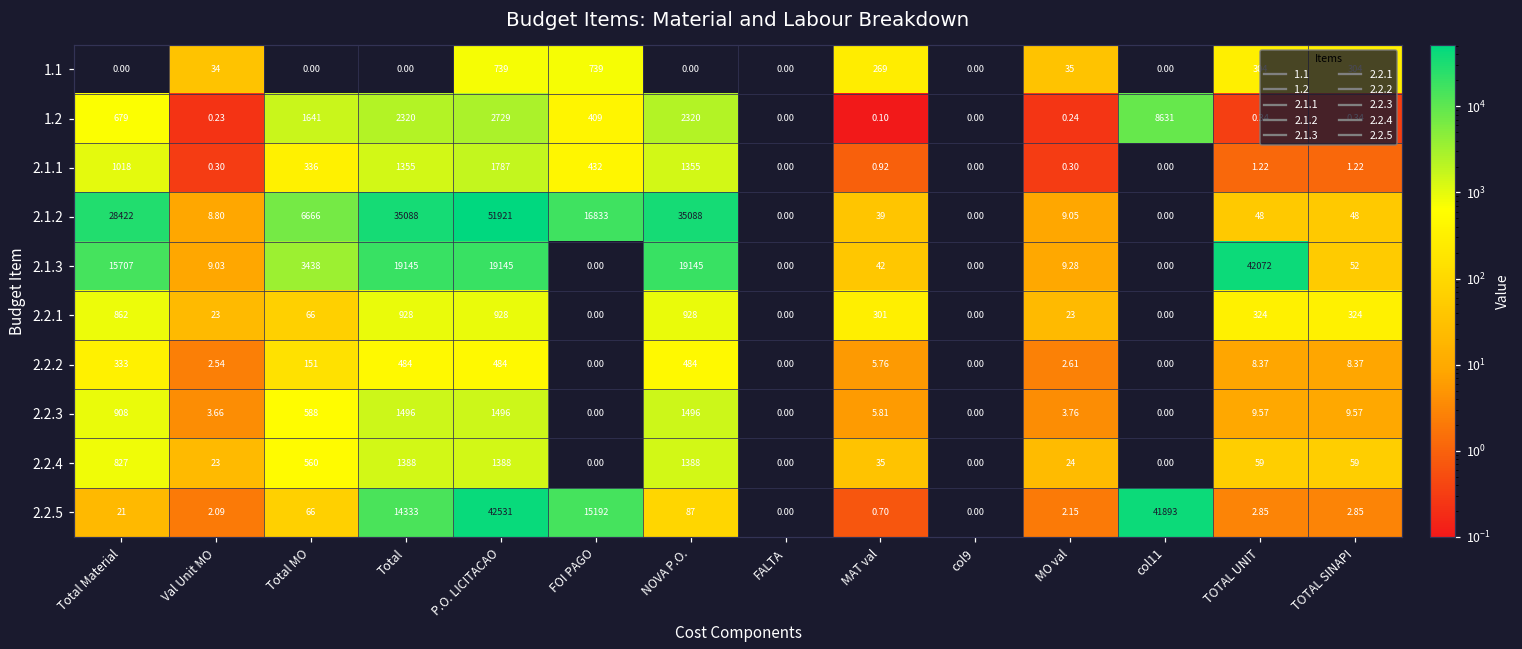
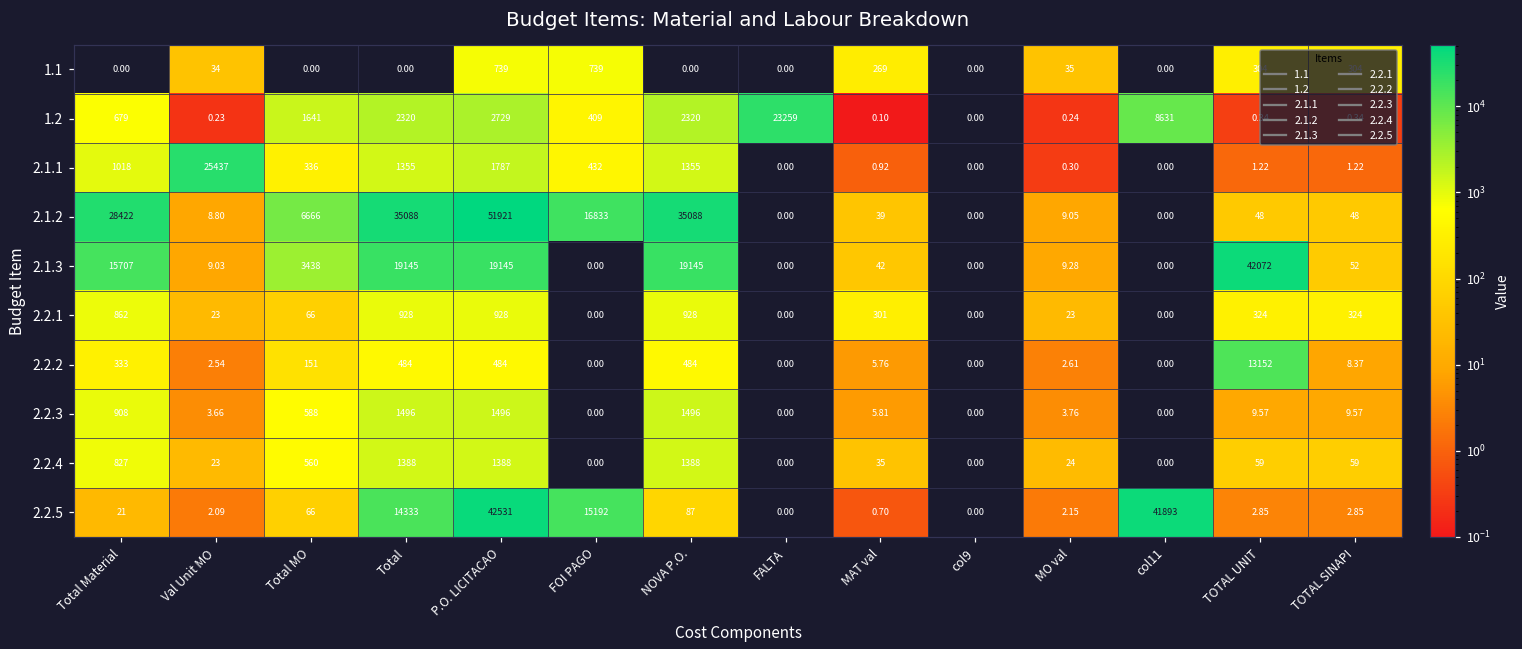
  {
    "1.1": {
      "Total Material": 0.00,
      "Val Unit MO": 34,
      "Total MO": 0.00,
      "Total": 0.00,
      "P.O. LICITACAO": 739,
      "FOI PAGO": 739,
      "NOVA P.O.": 0.00,
      "FALTA": 0.00,
      "MAT val": 269,
      "col9": 0.00,
      "MO val": 35,
      "col11": 0.00
    },
    "1.2": {
      "Total Material": 679,
      "Val Unit MO": 0.23,
      "Total MO": 1641,
      "Total": 2320,
      "P.O. LICITACAO": 2729,
      "FOI PAGO": 409,
      "NOVA P.O.": 2320,
-     "FALTA": 0.00,
+     "FALTA": 23259,
      "MAT val": 0.10,
      "col9": 0.00,
      "MO val": 0.24,
      "col11": 8631
    },
    "2.1.1": {
      "Total Material": 1018,
-     "Val Unit MO": 0.30,
+     "Val Unit MO": 25437,
      "Total MO": 336,
      "Total": 1355,
      "P.O. LICITACAO": 1787,
      "FOI PAGO": 432,
      "NOVA P.O.": 1355,
      "FALTA": 0.00,
      "MAT val": 0.92,
      "col9": 0.00,
      "MO val": 0.30,
      "col11": 0.00,
      "TOTAL UNIT": 1.22,
      "TOTAL SINAPI": 1.22
    },
    "2.1.2": {
      "Total Material": 28422,
      "Val Unit MO": 8.80,
      "Total MO": 6666,
      "Total": 35088,
      "P.O. LICITACAO": 51921,
      "FOI PAGO": 16833,
      "NOVA P.O.": 35088,
      "FALTA": 0.00,
      "MAT val": 39,
      "col9": 0.00,
      "MO val": 9.05,
      "col11": 0.00,
      "TOTAL UNIT": 48,
      "TOTAL SINAPI": 48
    },
    "2.1.3": {
      "Total Material": 15707,
      "Val Unit MO": 9.03,
      "Total MO": 3438,
      "Total": 19145,
      "P.O. LICITACAO": 19145,
      "FOI PAGO": 0.00,
      "NOVA P.O.": 19145,
      "FALTA": 0.00,
      "MAT val": 42,
      "col9": 0.00,
      "MO val": 9.28,
      "col11": 0.00,
      "TOTAL UNIT": 42072,
      "TOTAL SINAPI": 52
    },
    "2.2.1": {
      "Total Material": 862,
      "Val Unit MO": 23,
      "Total MO": 66,
      "Total": 928,
      "P.O. LICITACAO": 928,
      "FOI PAGO": 0.00,
      "NOVA P.O.": 928,
      "FALTA": 0.00,
      "MAT val": 301,
      "col9": 0.00,
      "MO val": 23,
      "col11": 0.00,
      "TOTAL UNIT": 324,
      "TOTAL SINAPI": 324
    },
    "2.2.2": {
      "Total Material": 333,
      "Val Unit MO": 2.54,
      "Total MO": 151,
      "Total": 484,
      "P.O. LICITACAO": 484,
      "FOI PAGO": 0.00,
      "NOVA P.O.": 484,
      "FALTA": 0.00,
      "MAT val": 5.76,
      "col9": 0.00,
      "MO val": 2.61,
      "col11": 0.00,
-     "TOTAL UNIT": 8.37,
+     "TOTAL UNIT": 13152,
      "TOTAL SINAPI": 8.37
    },
    "2.2.3": {
      "Total Material": 908,
      "Val Unit MO": 3.66,
      "Total MO": 588,
      "Total": 1496,
      "P.O. LICITACAO": 1496,
      "FOI PAGO": 0.00,
      "NOVA P.O.": 1496,
      "FALTA": 0.00,
      "MAT val": 5.81,
      "col9": 0.00,
      "MO val": 3.76,
      "col11": 0.00,
      "TOTAL UNIT": 9.57,
      "TOTAL SINAPI": 9.57
    },
    "2.2.4": {
      "Total Material": 827,
      "Val Unit MO": 23,
      "Total MO": 560,
      "Total": 1388,
      "P.O. LICITACAO": 1388,
      "FOI PAGO": 0.00,
      "NOVA P.O.": 1388,
      "FALTA": 0.00,
      "MAT val": 35,
      "col9": 0.00,
      "MO val": 24,
      "col11": 0.00,
      "TOTAL UNIT": 59,
      "TOTAL SINAPI": 59
    },
    "2.2.5": {
      "Total Material": 21,
      "Val Unit MO": 2.09,
      "Total MO": 66,
      "Total": 14333,
      "P.O. LICITACAO": 42531,
      "FOI PAGO": 15192,
      "NOVA P.O.": 87,
      "FALTA": 0.00,
      "MAT val": 0.70,
      "col9": 0.00,
      "MO val": 2.15,
      "col11": 41893,
      "TOTAL UNIT": 2.85,
      "TOTAL SINAPI": 2.85
    }
  }
